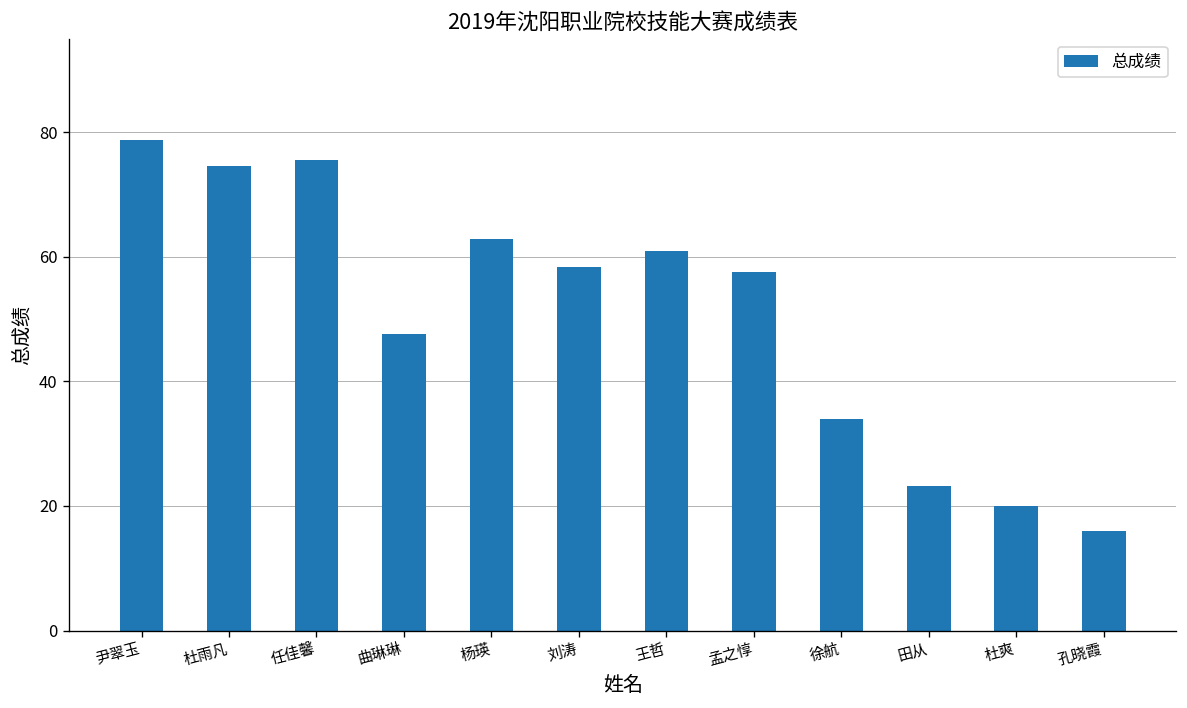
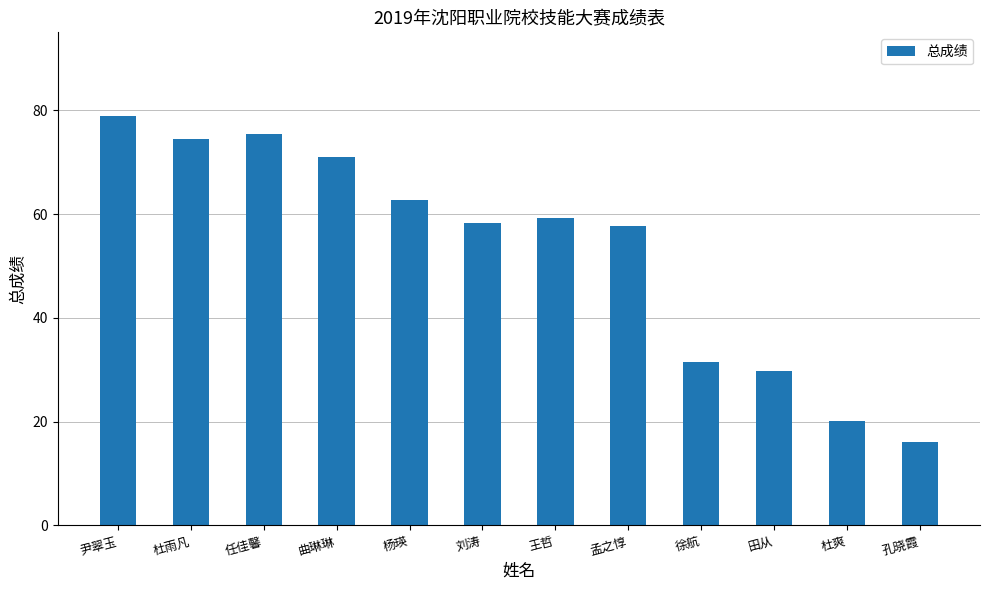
  {
    "尹翠玉": 79,
    "杜雨凡": 75,
    "任佳馨": 76,
-   "曲琳琳": 48,
+   "曲琳琳": 71,
    "杨瑛": 63,
    "刘涛": 58,
-   "王哲": 61,
+   "王哲": 59,
    "孟之惇": 58,
-   "徐航": 34,
-   "田从": 23,
+   "徐航": 31,
+   "田从": 30,
    "杜爽": 20,
    "孔晓霞": 16
  }
